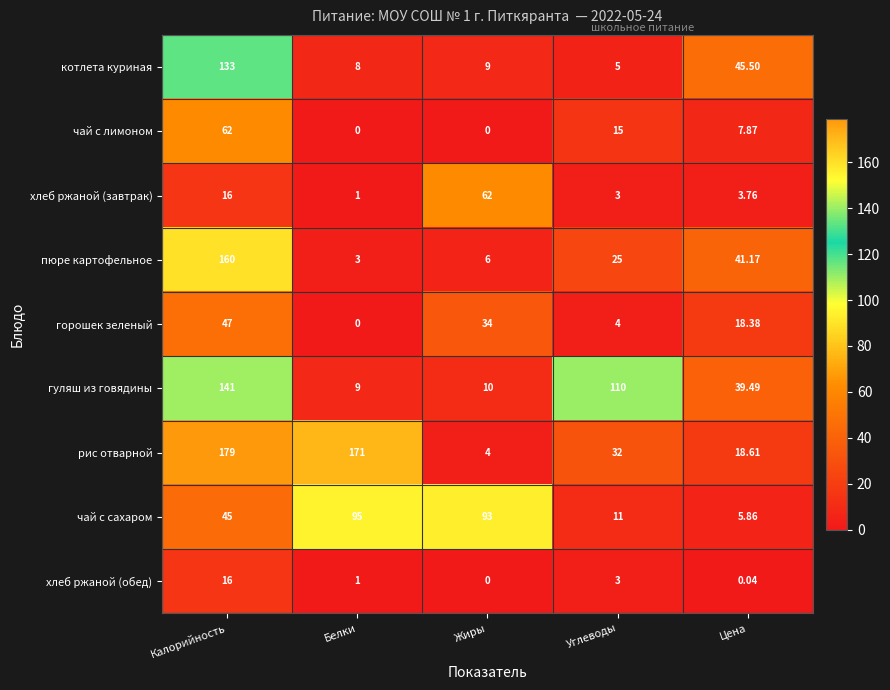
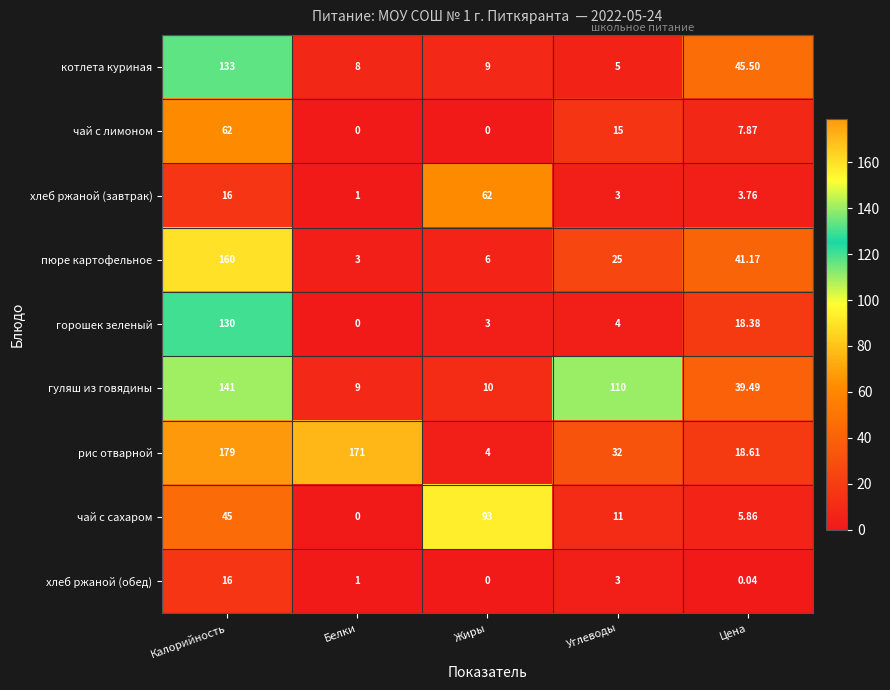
  {
    "горошек зеленый": {
-     "Калорийность": 47,
-     "Жиры": 34
+     "Калорийность": 130,
+     "Жиры": 3
    },
    "чай с сахаром": {
-     "Белки": 95
+     "Белки": 0
    }
  }
